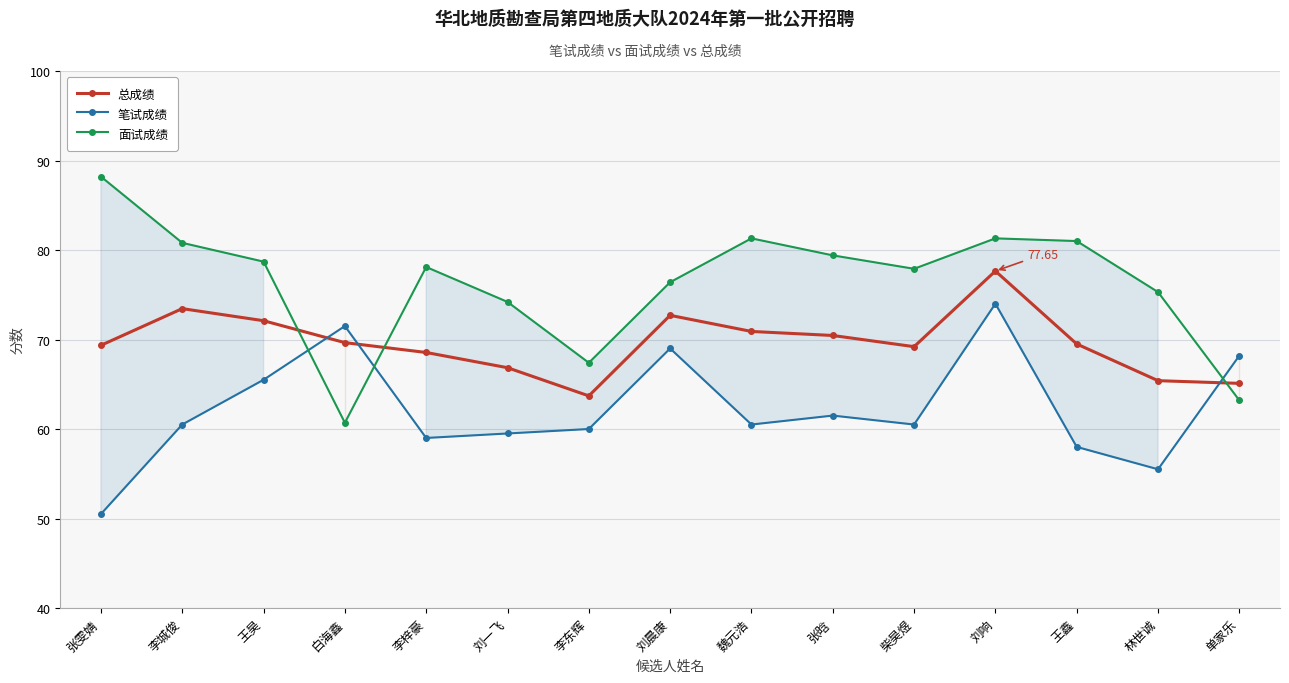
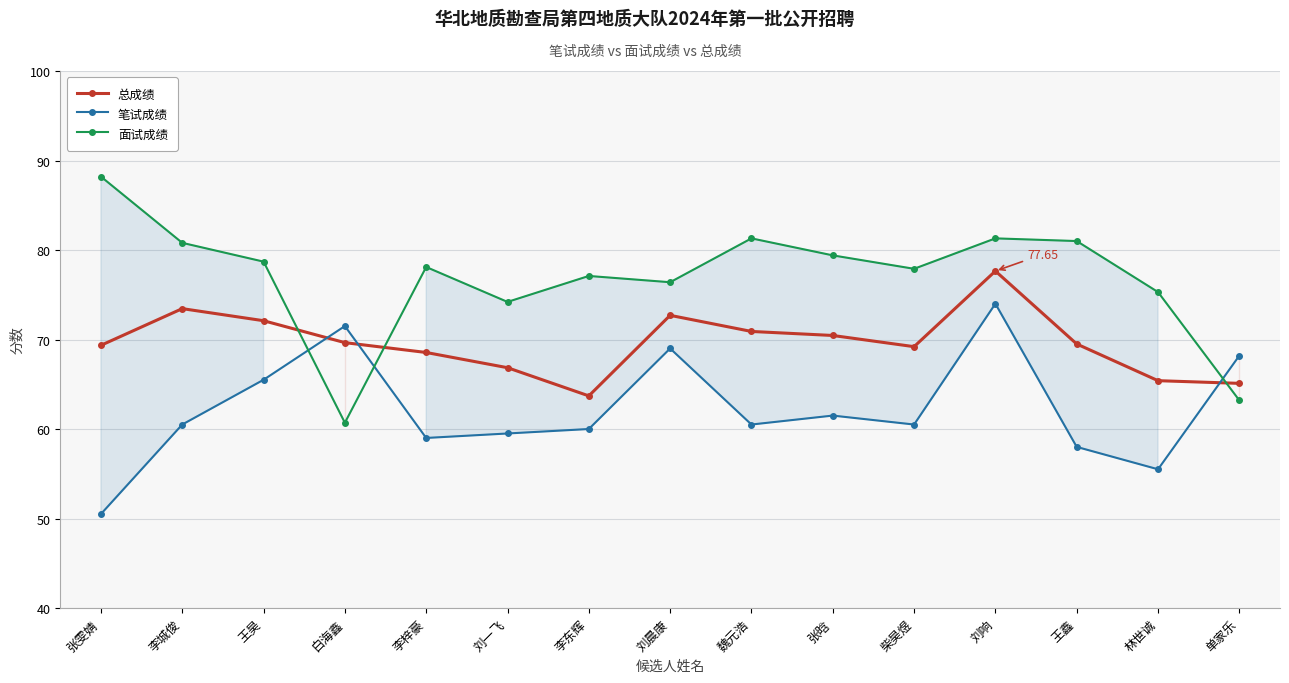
  {
    "总成绩": {
      "刘响": 77.65
    },
    "笔试成绩": {
      "张雯婧": 51,
      "李城俊": 61,
      "王昊": 66,
      "白海鑫": 72,
      "李梓豪": 59,
      "刘一飞": 60,
      "李东辉": 60,
      "刘晨康": 69,
      "魏元浩": 61,
      "张晗": 62,
      "柴昊煜": 61,
      "刘响": 74,
      "王鑫": 58,
      "林世诚": 56,
      "单家乐": 68
    },
    "面试成绩": {
      "张雯婧": 88,
      "李城俊": 81,
      "王昊": 79,
      "白海鑫": 61,
      "李梓豪": 78,
      "刘一飞": 74,
-     "李东辉": 67,
+     "李东辉": 77,
      "刘晨康": 76,
      "魏元浩": 81,
      "张晗": 79,
      "柴昊煜": 78,
      "刘响": 81,
      "王鑫": 81,
      "林世诚": 75,
      "单家乐": 63
    }
  }
